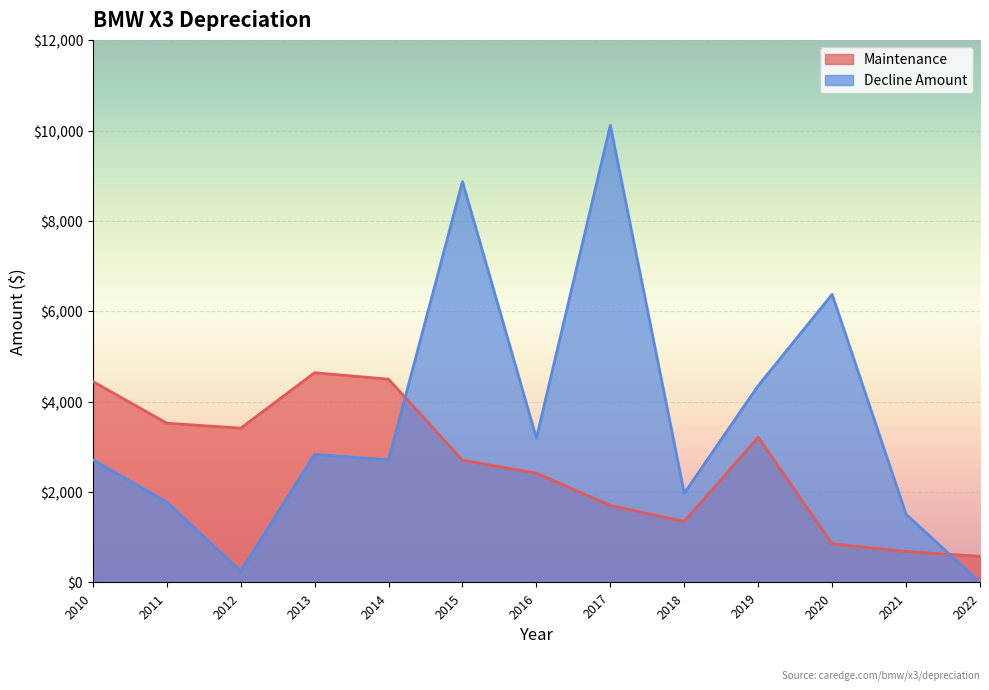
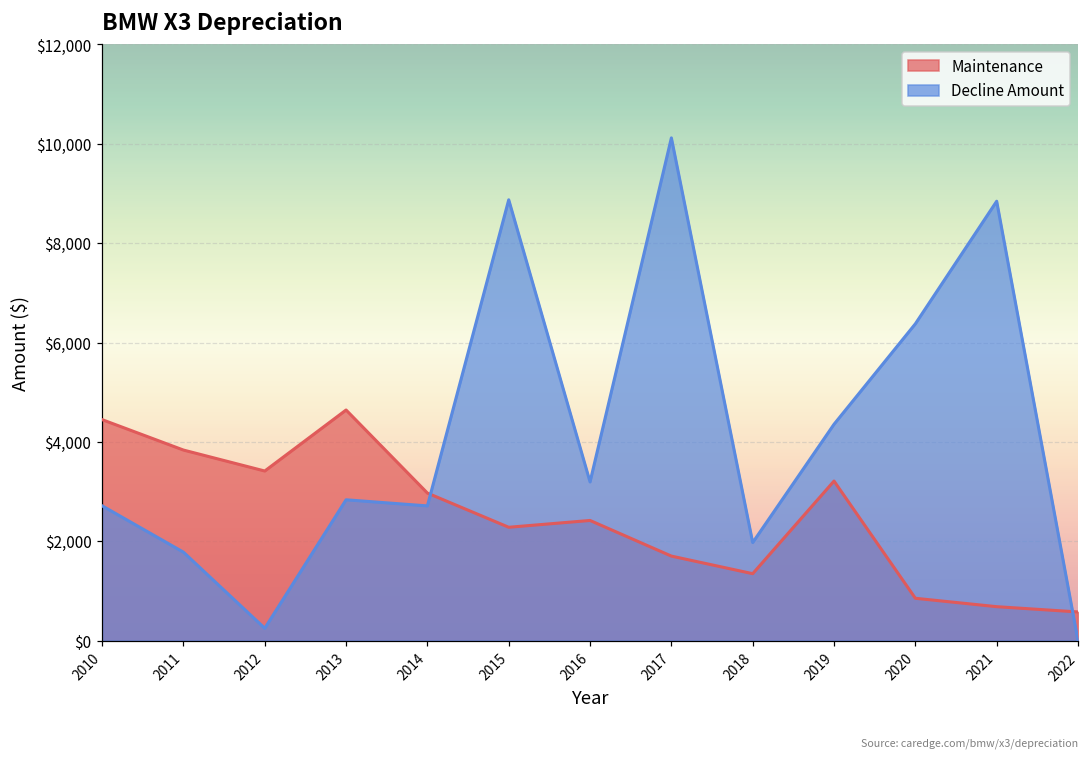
  {
    "Maintenance": {
      "2010": "$4,400",
-     "2011": "$3,500",
+     "2011": "$3,800",
      "2012": "$3,400",
      "2013": "$4,600",
-     "2014": "$4,500",
-     "2015": "$2,700",
+     "2014": "$3,000",
+     "2015": "$2,300",
      "2016": "$2,400",
      "2017": "$1,700",
      "2018": "$1,300",
      "2019": "$3,200",
      "2020": "$900",
      "2021": "$700",
      "2022": "$600"
    },
    "Decline Amount": {
      "2010": "$2,700",
      "2011": "$1,800",
      "2012": "$200",
      "2013": "$2,800",
      "2014": "$2,700",
      "2015": "$8,900",
      "2016": "$3,200",
      "2017": "$10,100",
      "2018": "$2,000",
      "2019": "$4,400",
      "2020": "$6,400",
-     "2021": "$1,500",
+     "2021": "$8,800",
      "2022": "$0"
    }
  }
